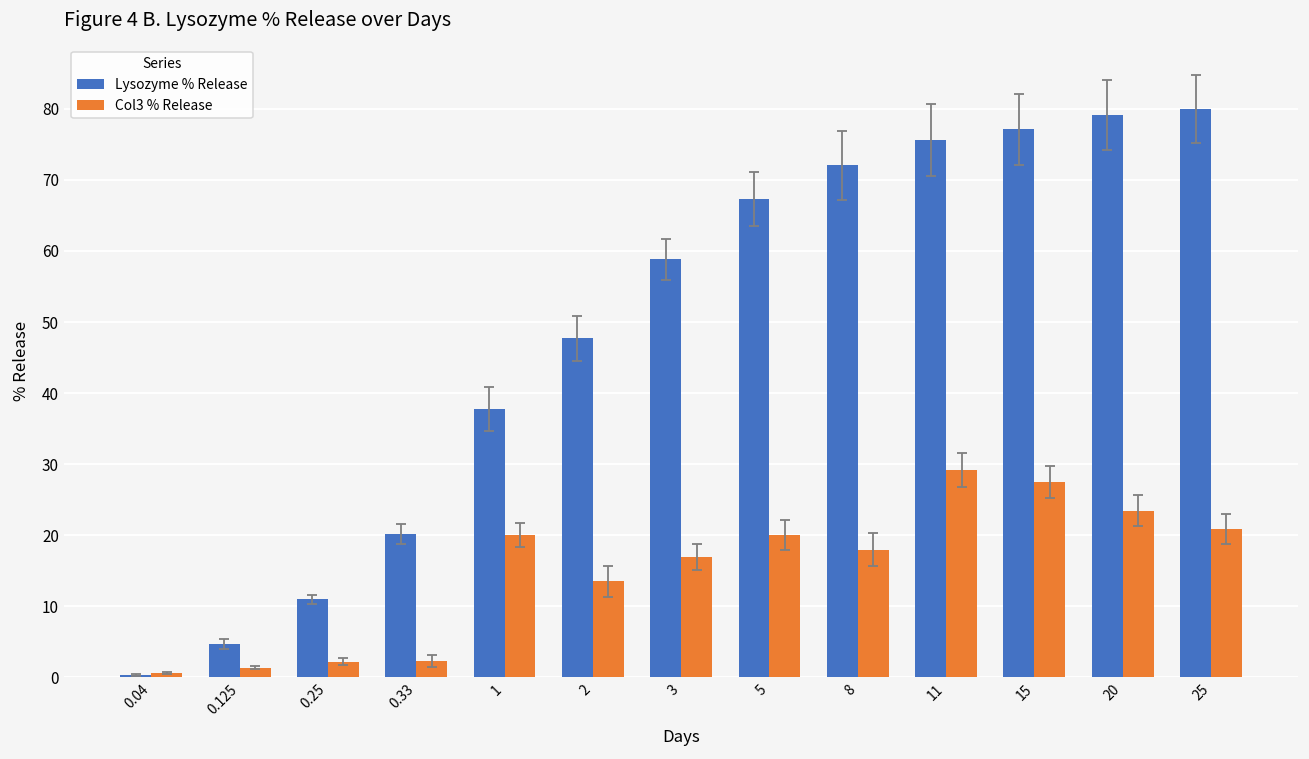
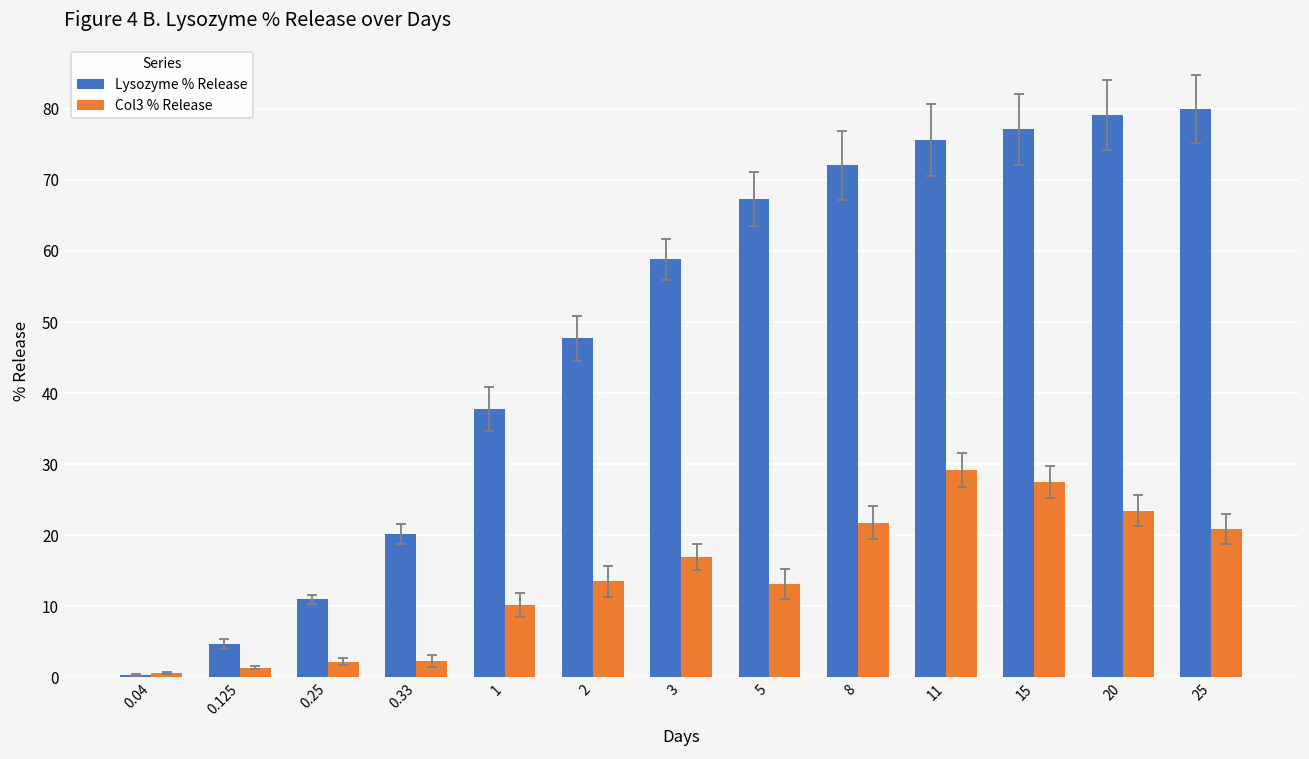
  {
    "Col3 % Release": {
      "0.04": 1,
      "0.125": 1,
      "0.25": 2,
      "0.33": 2,
-     "1": 20,
+     "1": 10,
      "2": 13,
      "3": 17,
-     "5": 20,
-     "8": 18,
+     "5": 13,
+     "8": 22,
      "11": 29,
      "15": 28,
      "20": 23,
      "25": 21
    }
  }
